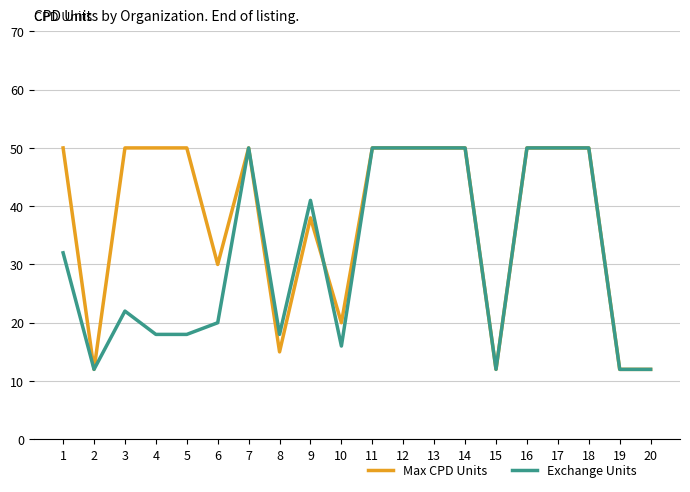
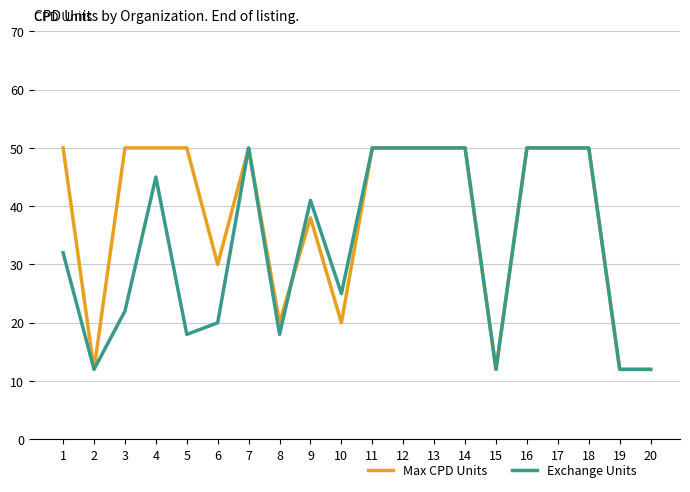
  {
    "Max CPD Units": {
      "1": 50,
      "3": 50,
      "4": 50,
      "5": 50,
      "6": 30,
-     "8": 15,
+     "8": 20,
      "9": 38,
      "10": 20
    },
    "Exchange Units": {
      "1": 32,
      "3": 22,
-     "4": 18,
+     "4": 45,
      "5": 18,
      "6": 20,
      "8": 18,
      "9": 41,
-     "10": 16
+     "10": 25
    }
  }
